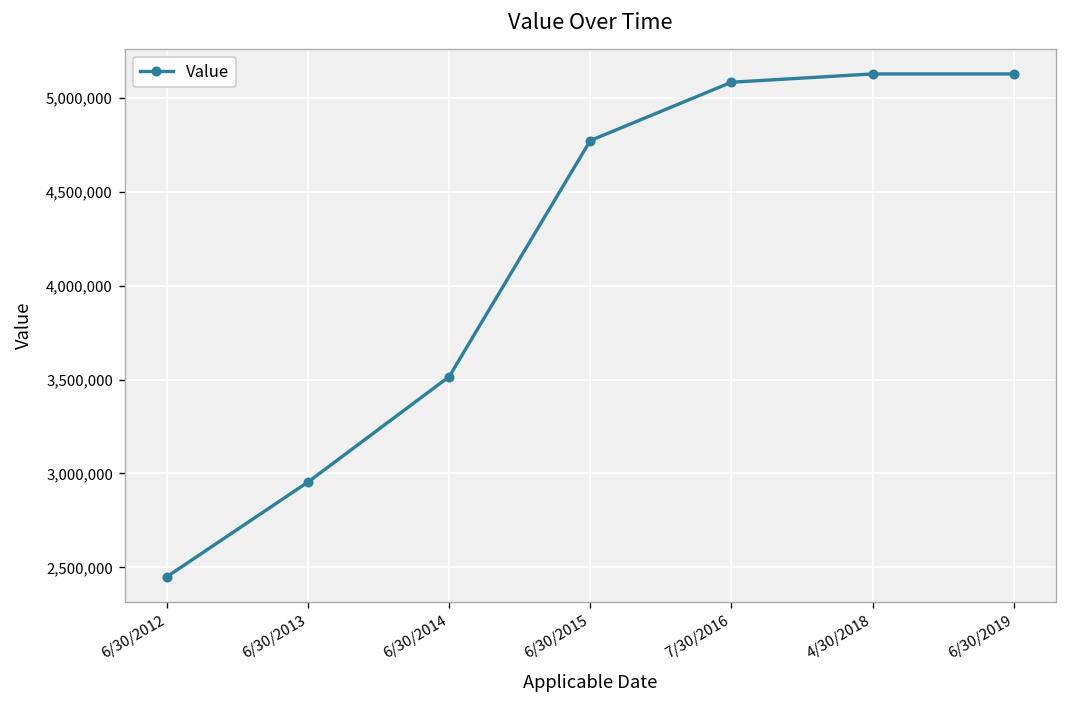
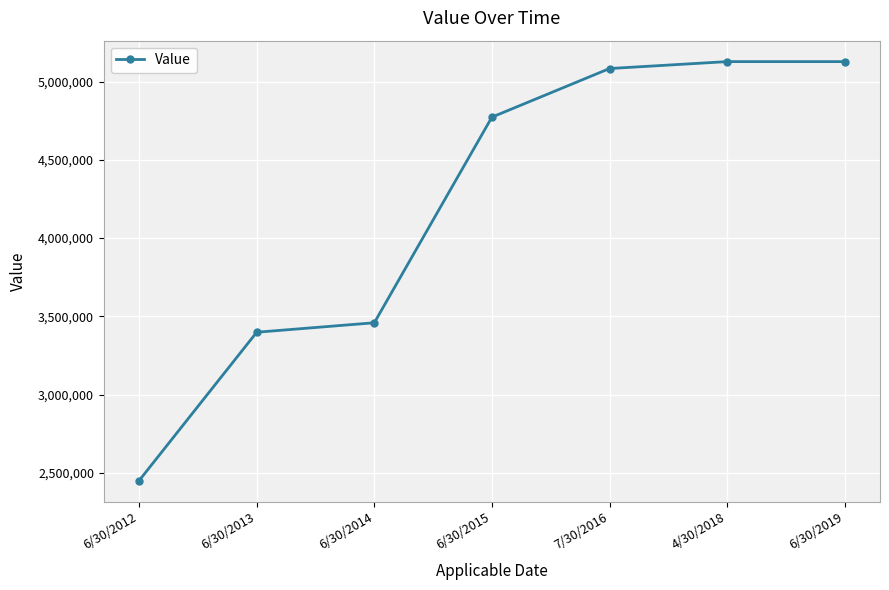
  {
    "6/30/2012": "2,450,000",
-   "6/30/2013": "2,950,000",
-   "6/30/2014": "3,520,000",
+   "6/30/2013": "3,400,000",
+   "6/30/2014": "3,460,000",
    "6/30/2015": "4,770,000",
    "7/30/2016": "5,080,000",
    "4/30/2018": "5,130,000",
    "6/30/2019": "5,130,000"
  }
